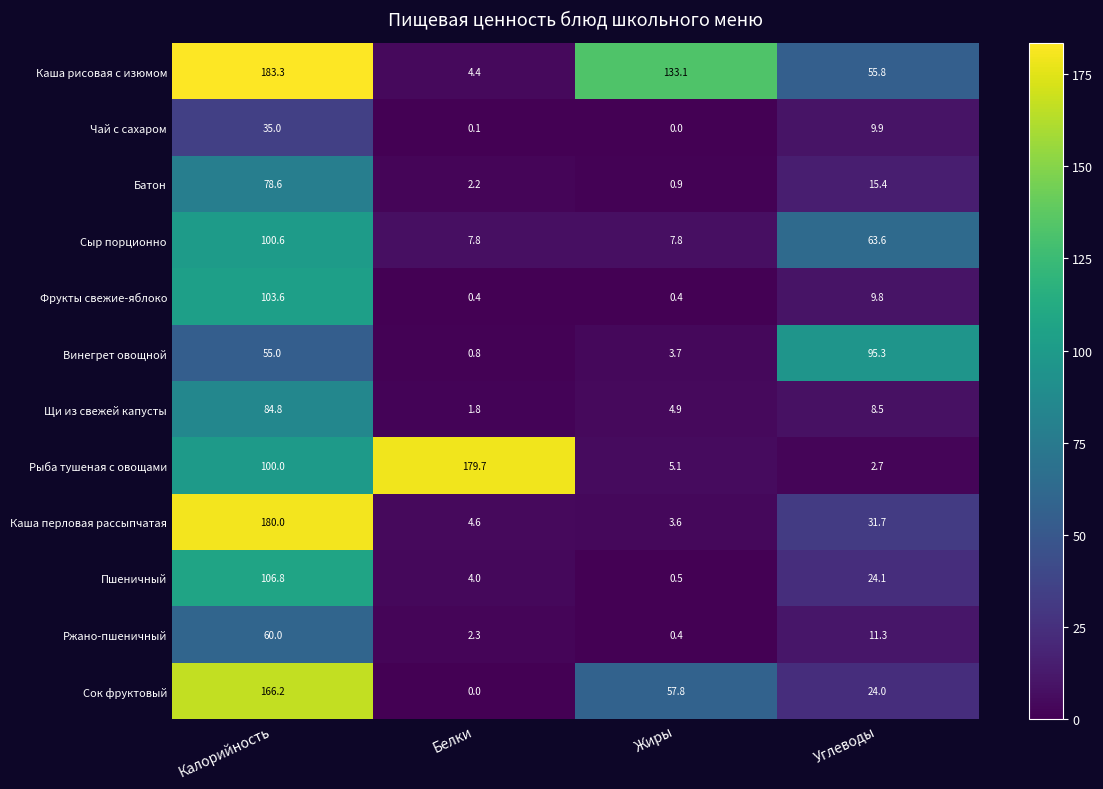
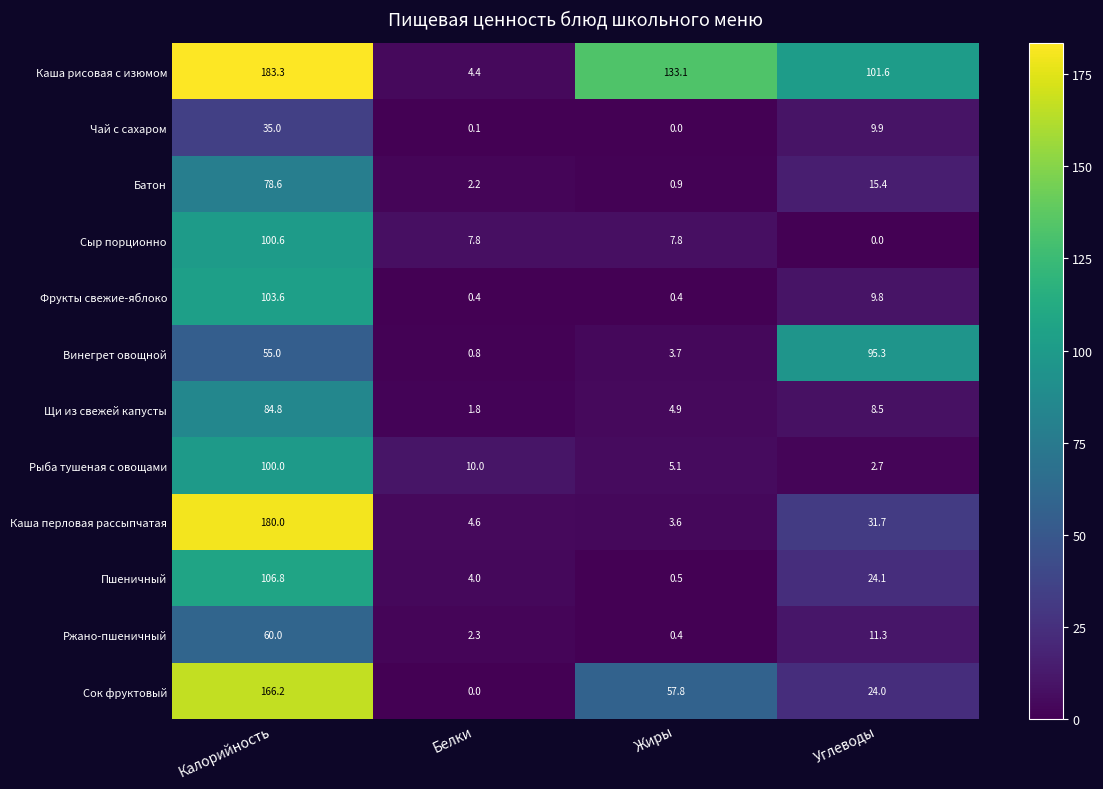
  {
    "Каша рисовая с изюмом": {
      "Калорийность": 183.3,
      "Белки": 4.4,
      "Жиры": 133.1,
-     "Углеводы": 55.8
+     "Углеводы": 101.6
    },
    "Чай с сахаром": {
      "Калорийность": 35.0,
      "Белки": 0.1,
      "Жиры": 0.0,
      "Углеводы": 9.9
    },
    "Батон": {
      "Калорийность": 78.6,
      "Белки": 2.2,
      "Жиры": 0.9,
      "Углеводы": 15.4
    },
    "Сыр порционно": {
      "Калорийность": 100.6,
      "Белки": 7.8,
      "Жиры": 7.8,
-     "Углеводы": 63.6
+     "Углеводы": 0.0
    },
    "Фрукты свежие-яблоко": {
      "Калорийность": 103.6,
      "Белки": 0.4,
      "Жиры": 0.4,
      "Углеводы": 9.8
    },
    "Винегрет овощной": {
      "Калорийность": 55.0,
      "Белки": 0.8,
      "Жиры": 3.7,
      "Углеводы": 95.3
    },
    "Щи из свежей капусты": {
      "Калорийность": 84.8,
      "Белки": 1.8,
      "Жиры": 4.9,
      "Углеводы": 8.5
    },
    "Рыба тушеная с овощами": {
      "Калорийность": 100.0,
-     "Белки": 179.7,
+     "Белки": 10.0,
      "Жиры": 5.1,
      "Углеводы": 2.7
    },
    "Каша перловая рассыпчатая": {
      "Калорийность": 180.0,
      "Белки": 4.6,
      "Жиры": 3.6,
      "Углеводы": 31.7
    },
    "Пшеничный": {
      "Калорийность": 106.8,
      "Белки": 4.0,
      "Жиры": 0.5,
      "Углеводы": 24.1
    },
    "Ржано-пшеничный": {
      "Калорийность": 60.0,
      "Белки": 2.3,
      "Жиры": 0.4,
      "Углеводы": 11.3
    },
    "Сок фруктовый": {
      "Калорийность": 166.2,
      "Белки": 0.0,
      "Жиры": 57.8,
      "Углеводы": 24.0
    }
  }
